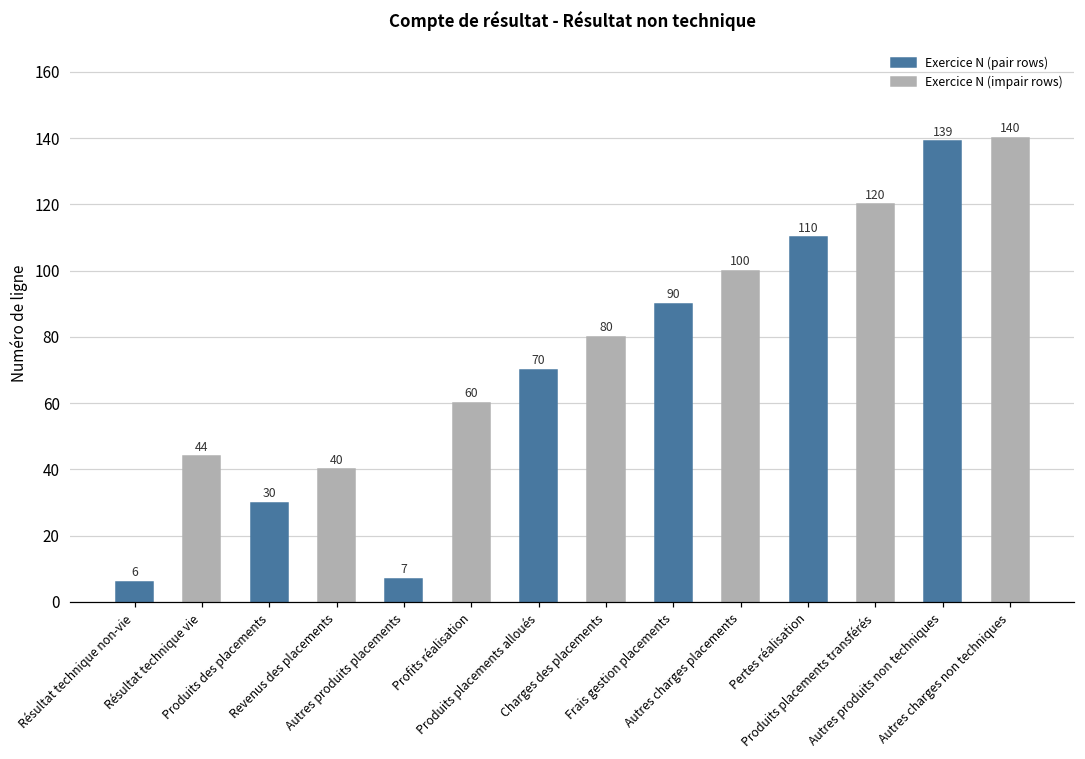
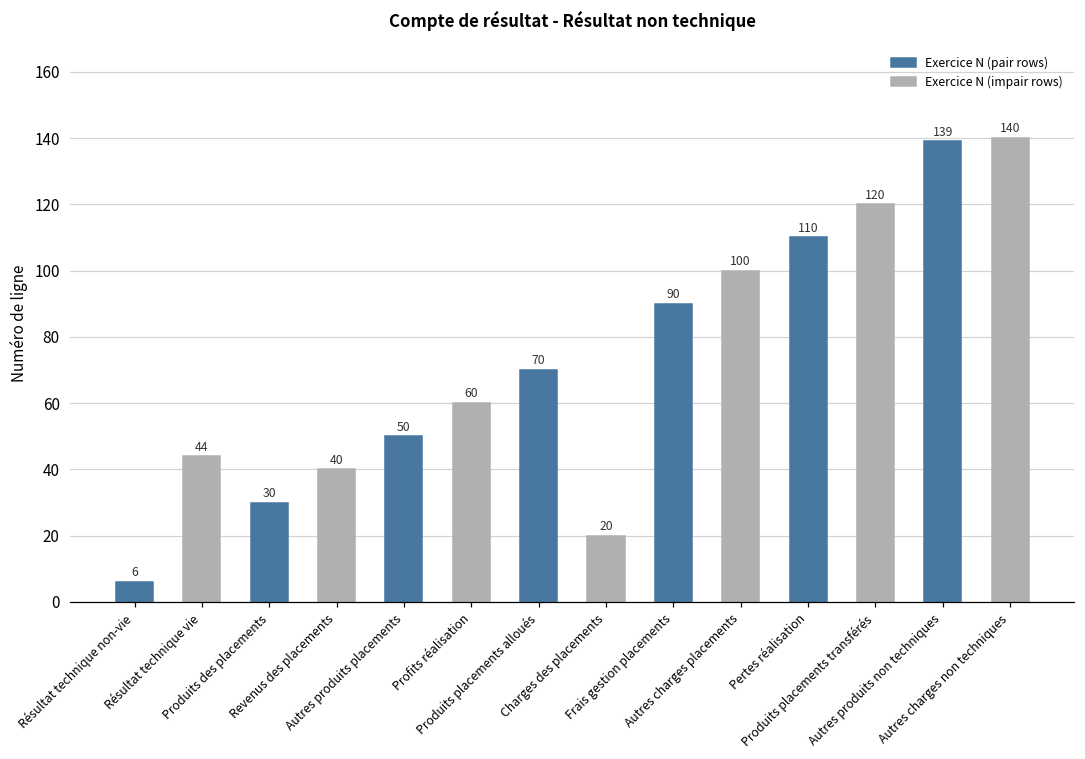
  {
    "Résultat technique non-vie": 6,
    "Résultat technique vie": 44,
    "Produits des placements": 30,
    "Revenus des placements": 40,
-   "Autres produits placements": 7,
+   "Autres produits placements": 50,
    "Profits réalisation": 60,
    "Produits placements alloués": 70,
-   "Charges des placements": 80,
+   "Charges des placements": 20,
    "Frais gestion placements": 90,
    "Autres charges placements": 100,
    "Pertes réalisation": 110,
    "Produits placements transférés": 120,
    "Autres produits non techniques": 139,
    "Autres charges non techniques": 140
  }
